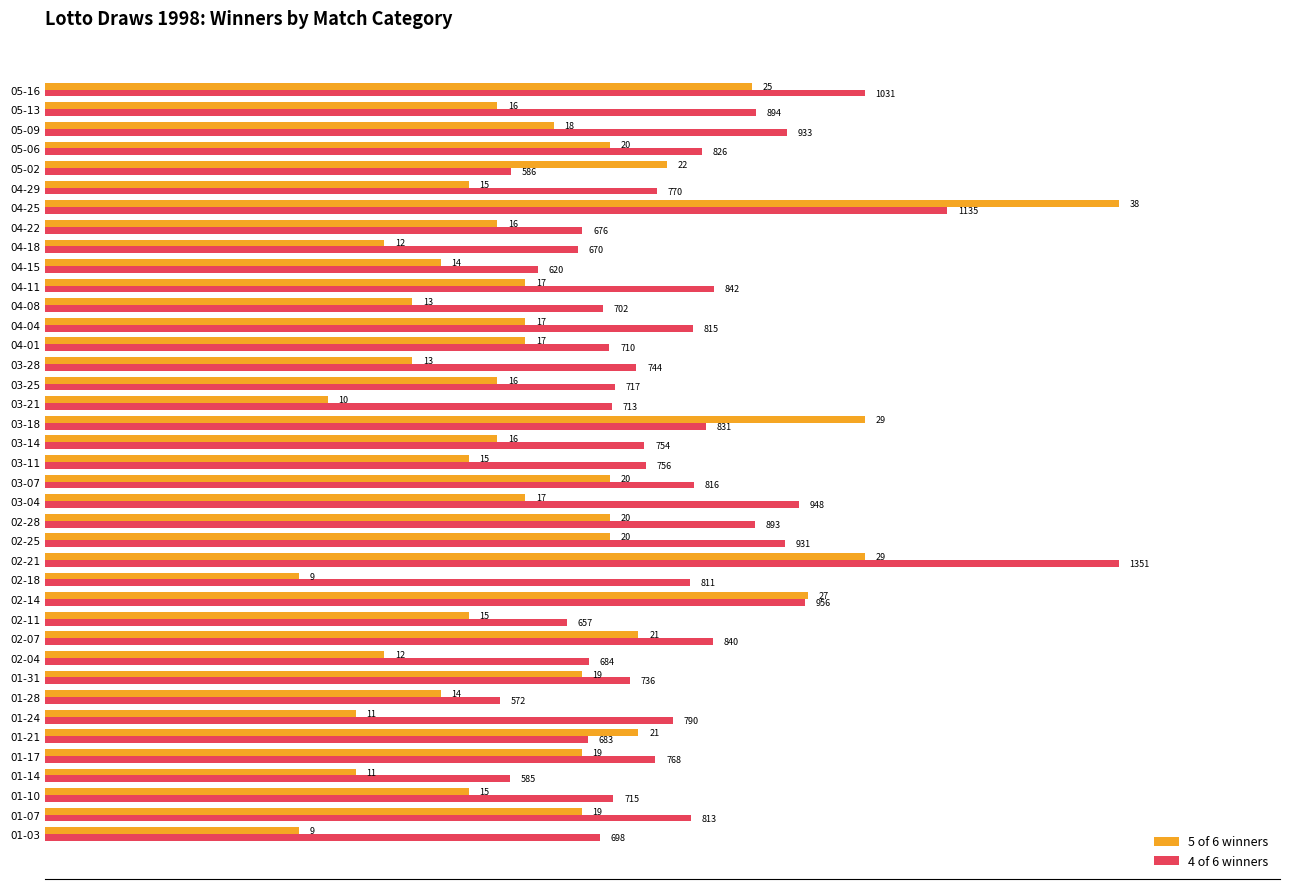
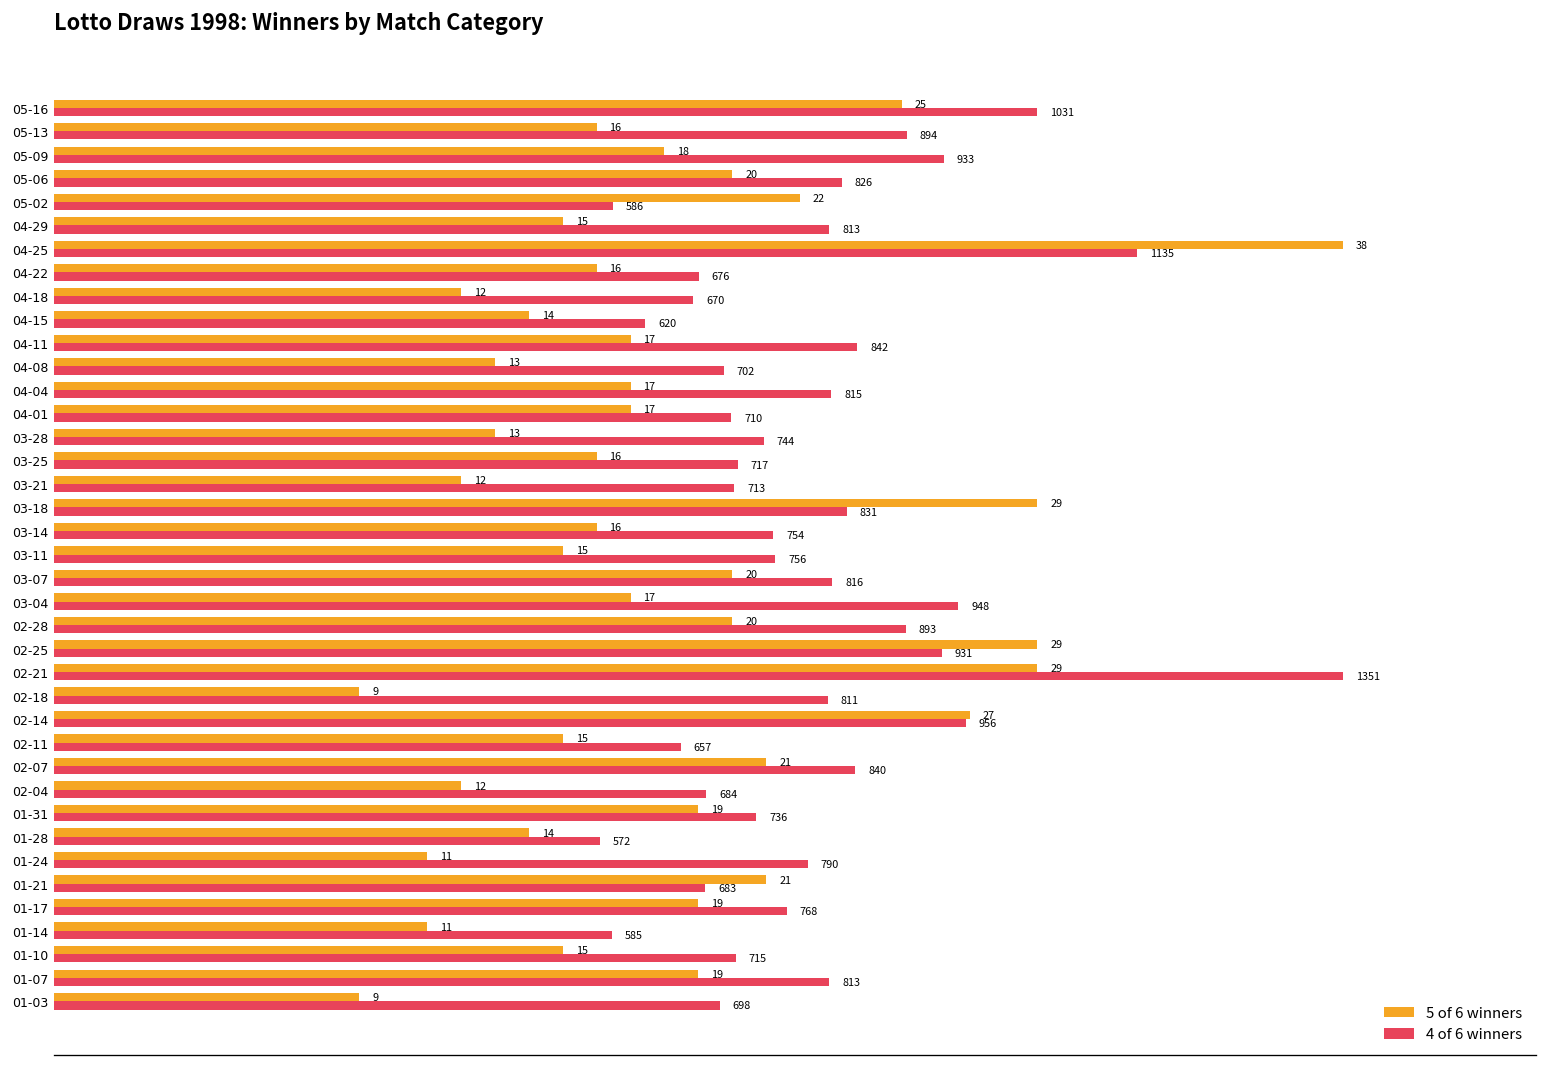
  {
    "5 of 6 winners": {
-     "03-21": 10,
-     "02-25": 20
+     "03-21": 12,
+     "02-25": 29
    },
    "4 of 6 winners": {
-     "04-29": 770
+     "04-29": 813
    }
  }
